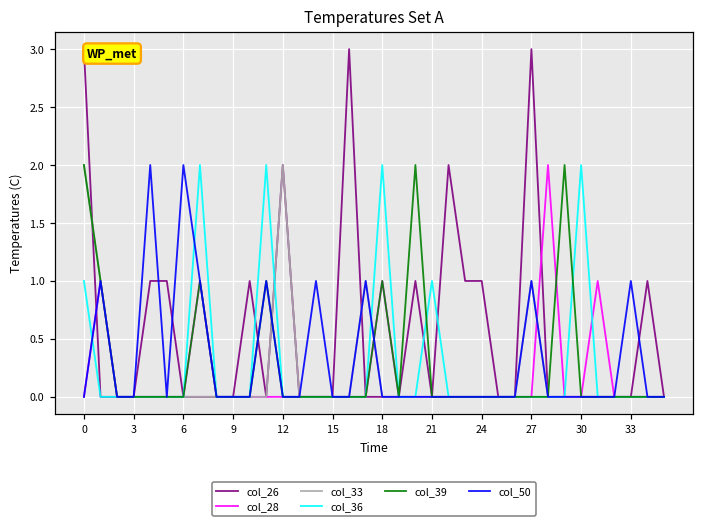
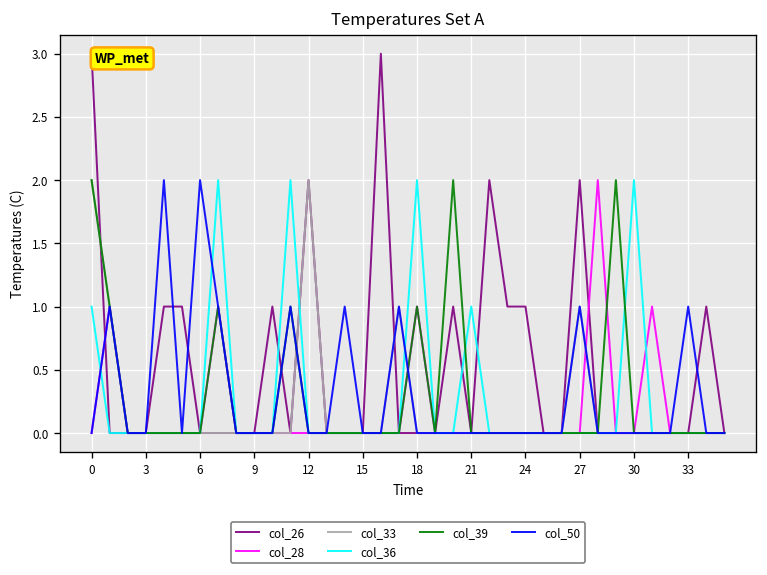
  {
    "col_26": {
      "24": 1,
-     "27": 3
+     "27": 2
    },
    "col_36": {
      "0": 1,
      "18": 2,
      "21": 1,
      "30": 2
    },
    "col_50": {
      "6": 2,
      "33": 1
    }
  }
